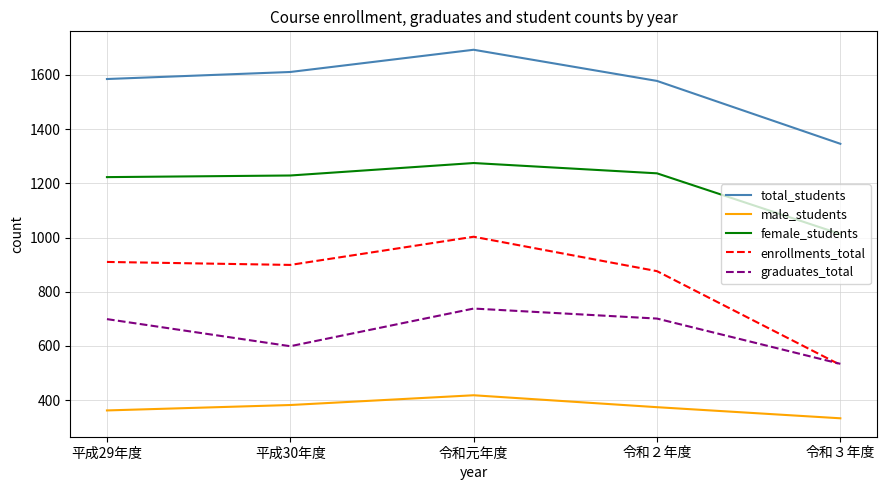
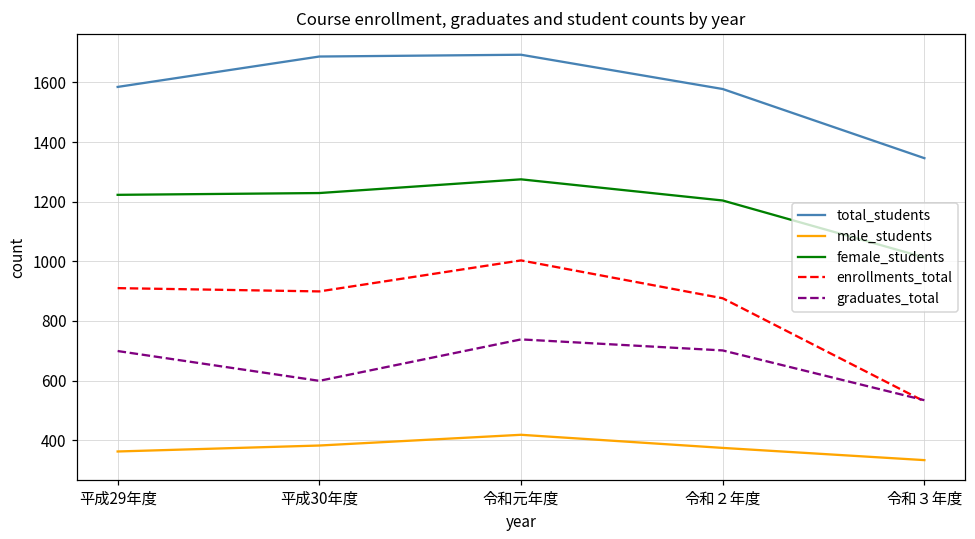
  {
    "total_students": {
      "平成29年度": 1590,
-     "平成30年度": 1610,
+     "平成30年度": 1690,
      "令和元年度": 1690,
      "令和２年度": 1580,
      "令和３年度": 1350
    },
    "male_students": {
      "平成29年度": 360,
      "平成30年度": 380,
      "令和元年度": 420,
      "令和２年度": 370,
      "令和３年度": 330
    },
    "female_students": {
      "平成29年度": 1220,
      "平成30年度": 1230,
      "令和元年度": 1280,
-     "令和２年度": 1240
+     "令和２年度": 1200
    },
    "enrollments_total": {
      "平成29年度": 910,
      "平成30年度": 900,
      "令和元年度": 1000,
      "令和２年度": 880
    },
    "graduates_total": {
      "平成29年度": 700,
      "平成30年度": 600,
      "令和元年度": 740,
      "令和２年度": 700
    }
  }
